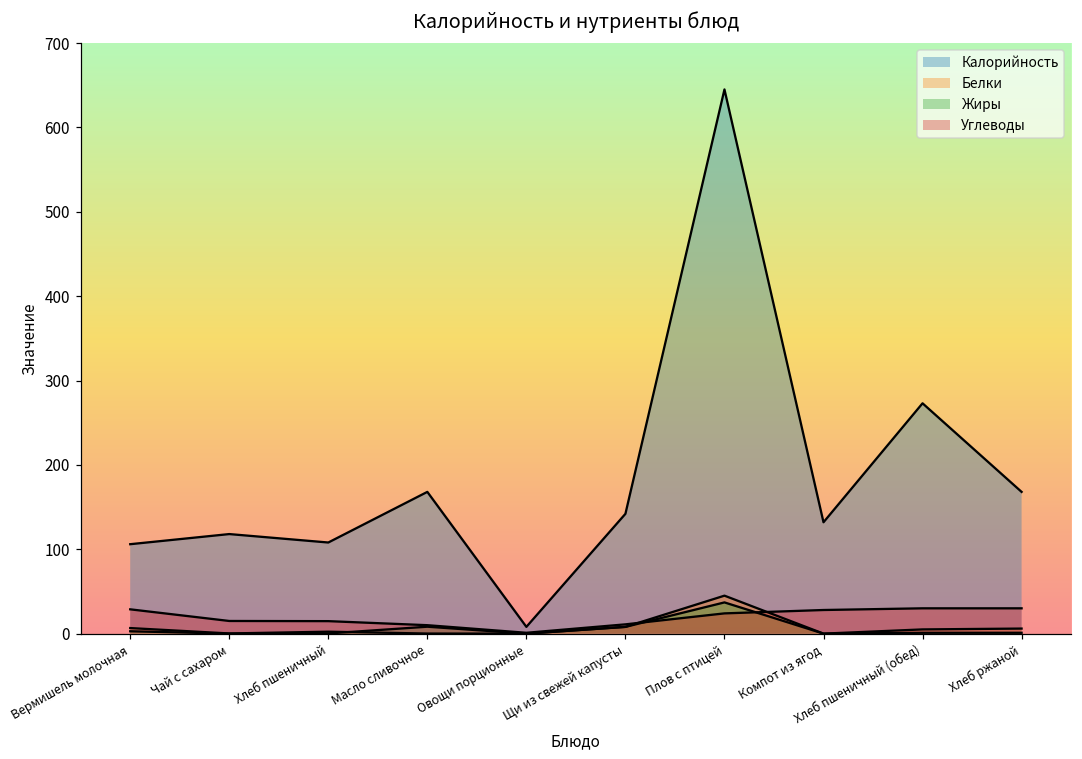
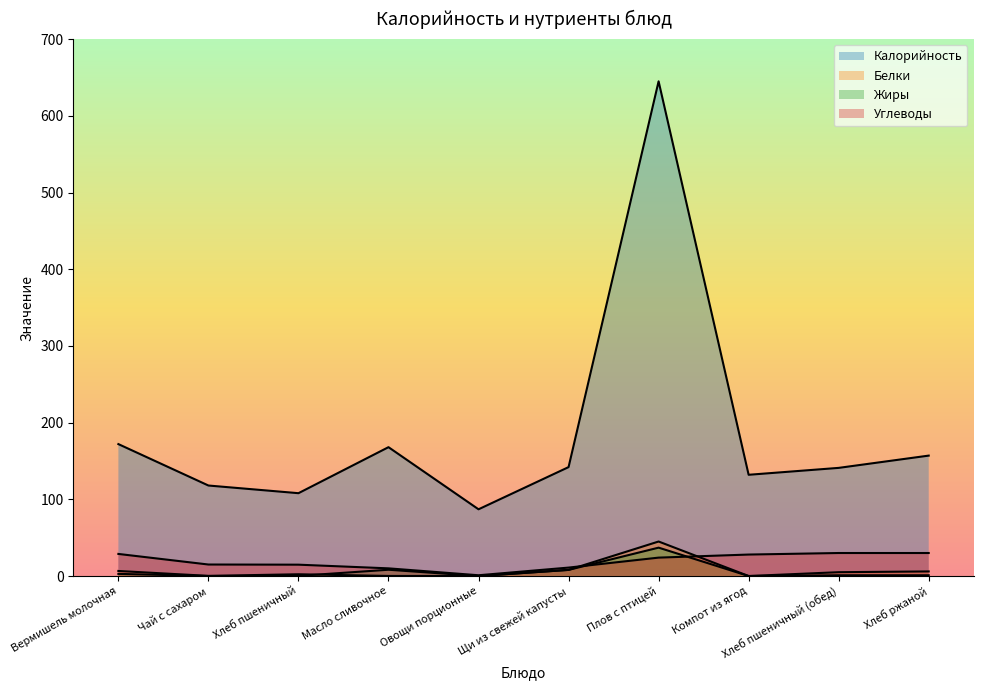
  {
    "Калорийность": {
-     "Вермишель молочная": 110,
+     "Вермишель молочная": 170,
      "Чай с сахаром": 120,
      "Хлеб пшеничный": 110,
      "Масло сливочное": 170,
-     "Овощи порционные": 10,
+     "Овощи порционные": 90,
      "Щи из свежей капусты": 140,
      "Плов с птицей": 650,
      "Компот из ягод": 130,
-     "Хлеб пшеничный (обед)": 270,
-     "Хлеб ржаной": 170
+     "Хлеб пшеничный (обед)": 140,
+     "Хлеб ржаной": 160
    },
    "Жиры": {
      "Вермишель молочная": 0,
      "Плов с птицей": 40,
      "Хлеб пшеничный (обед)": 0,
      "Хлеб ржаной": 0
    }
  }
